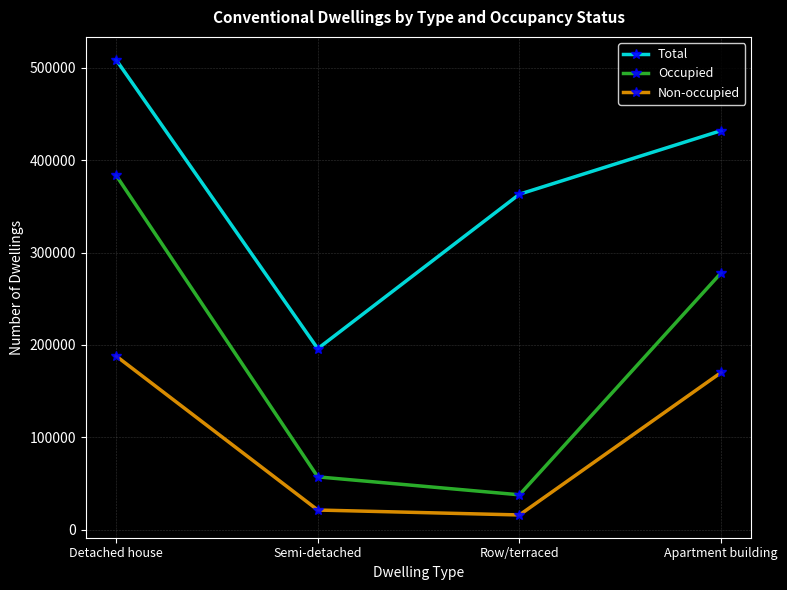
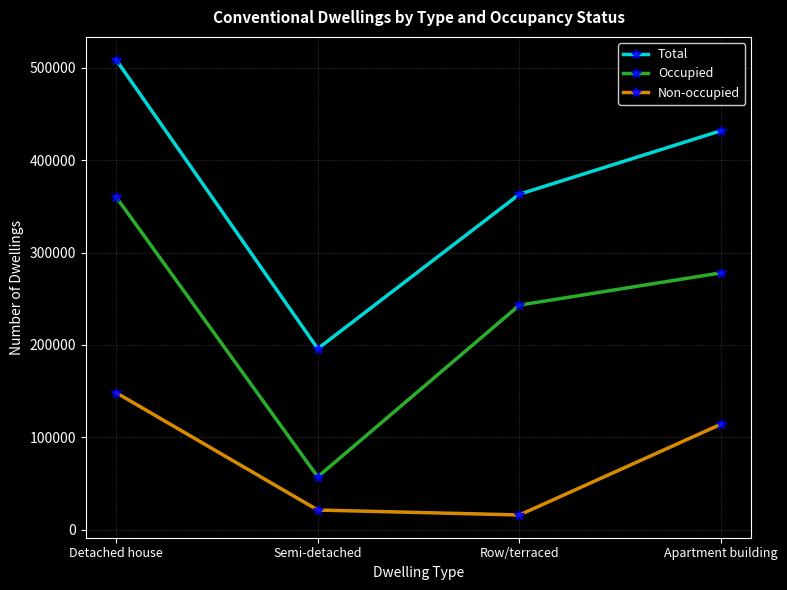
  {
    "Total": {
      "Detached house": 510000,
      "Semi-detached": 200000,
      "Row/terraced": 360000,
      "Apartment building": 430000
    },
    "Occupied": {
-     "Detached house": 380000,
+     "Detached house": 360000,
      "Semi-detached": 60000,
-     "Row/terraced": 40000,
+     "Row/terraced": 240000,
      "Apartment building": 280000
    },
    "Non-occupied": {
-     "Detached house": 190000,
+     "Detached house": 150000,
      "Semi-detached": 20000,
      "Row/terraced": 20000,
-     "Apartment building": 170000
+     "Apartment building": 110000
    }
  }
